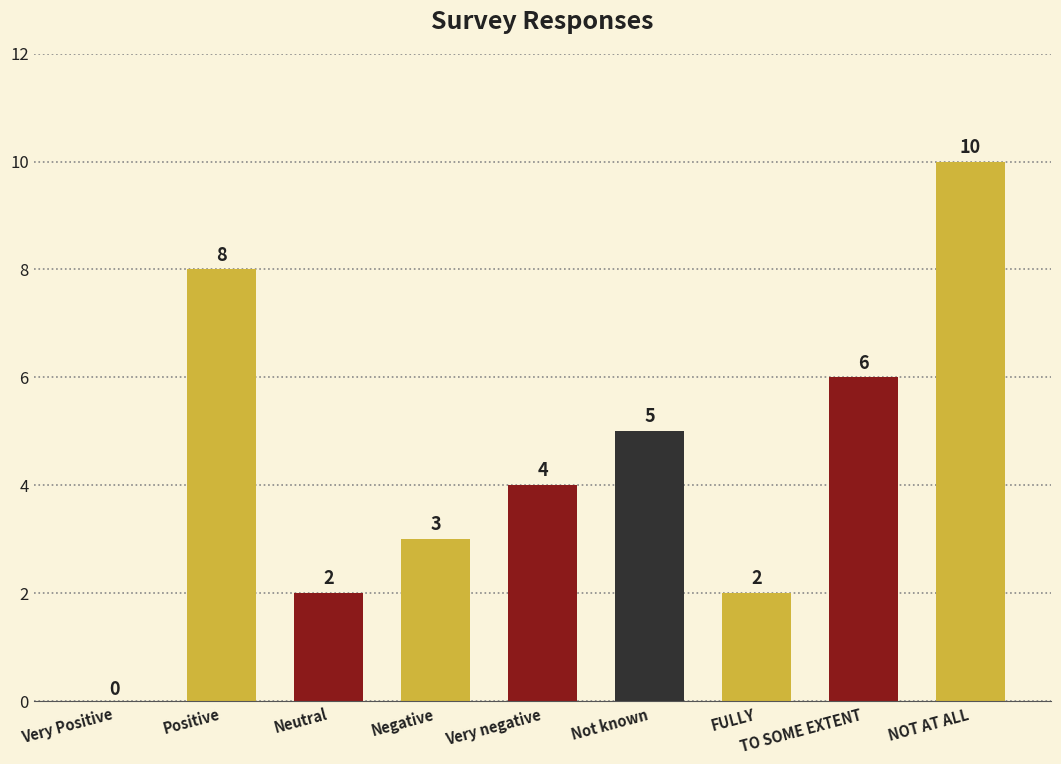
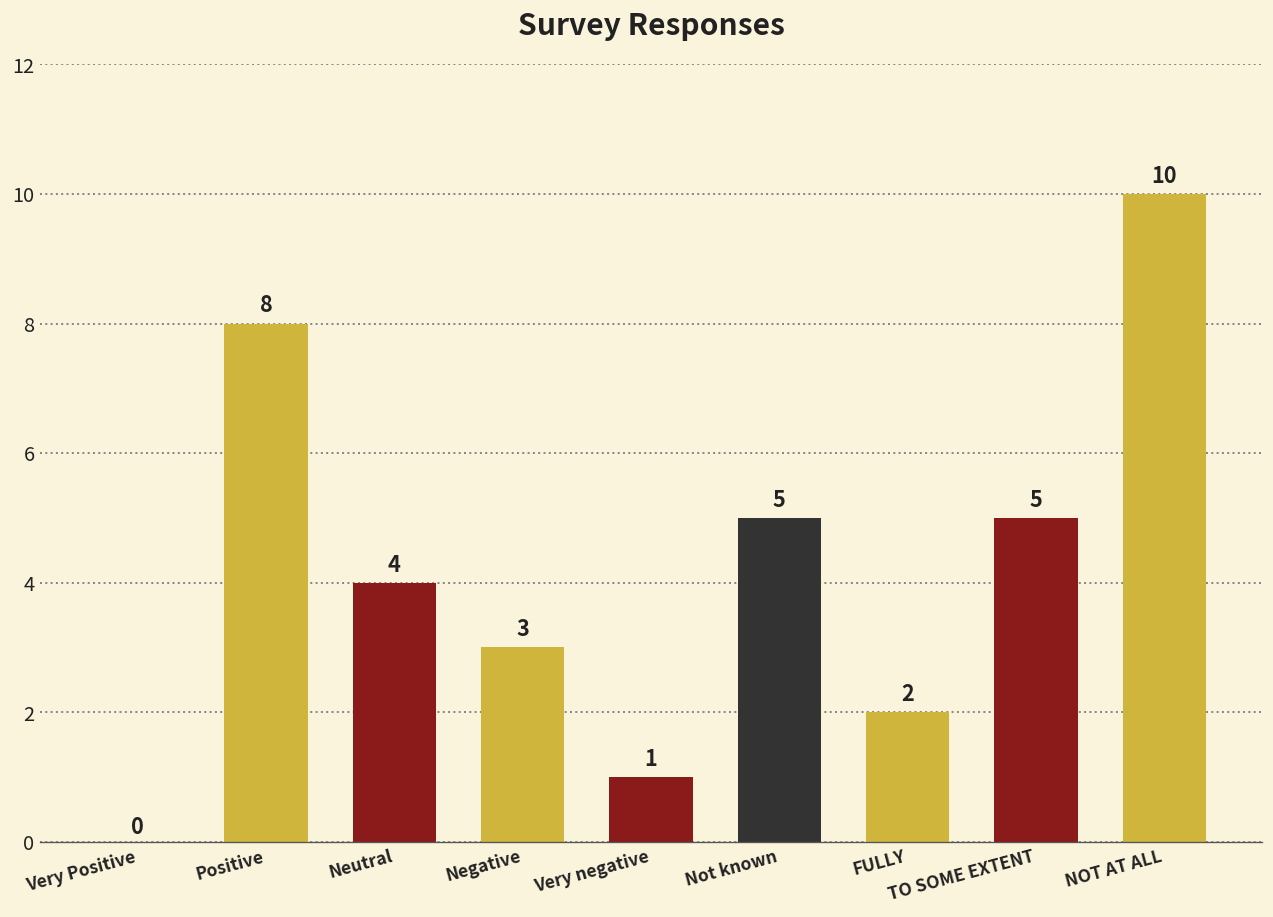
  {
    "Very Positive": 0,
    "Positive": 8,
-   "Neutral": 2,
+   "Neutral": 4,
    "Negative": 3,
-   "Very negative": 4,
+   "Very negative": 1,
    "Not known": 5,
    "FULLY": 2,
-   "TO SOME EXTENT": 6,
+   "TO SOME EXTENT": 5,
    "NOT AT ALL": 10
  }
